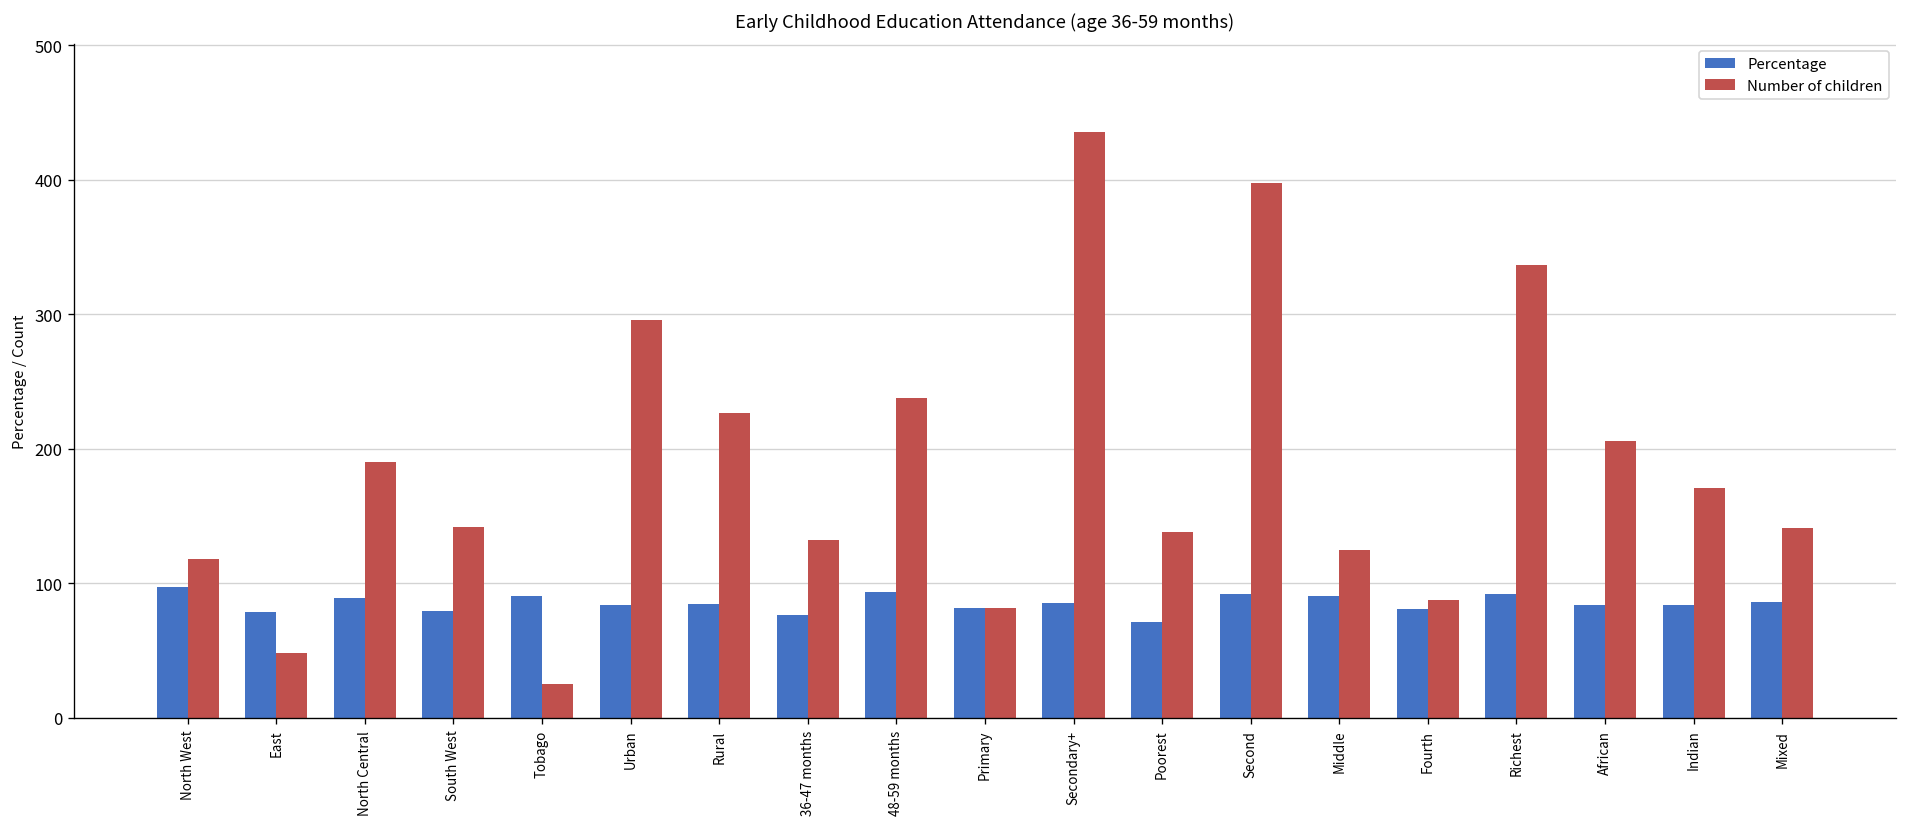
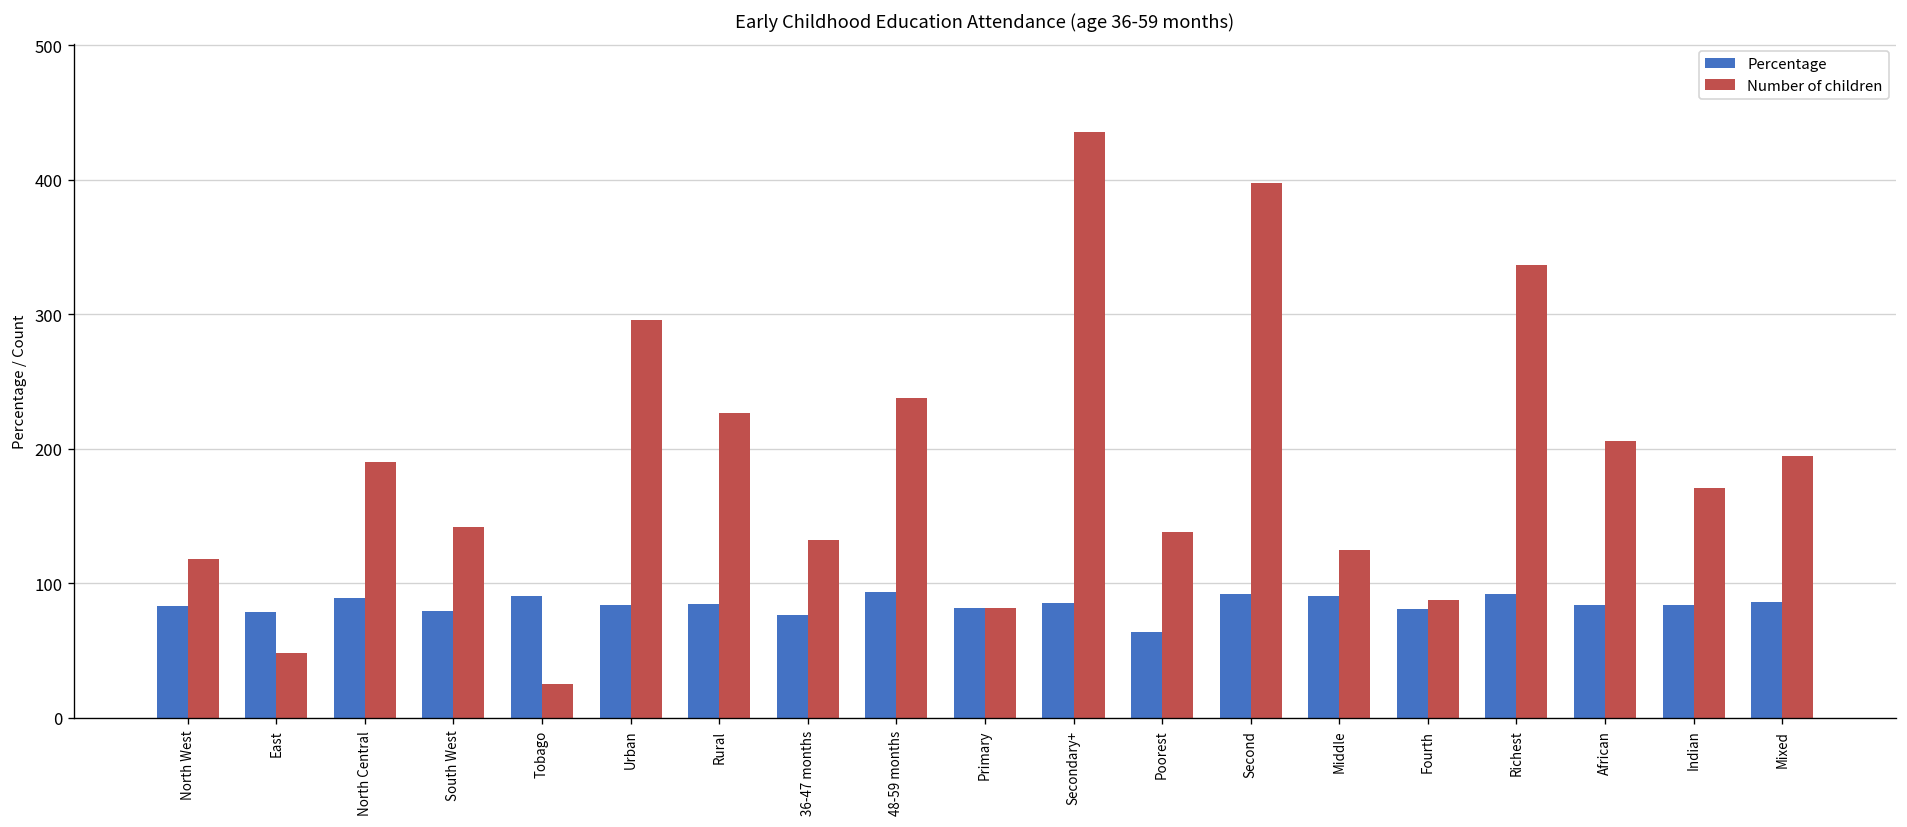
  {
    "Percentage": {
-     "North West": 97,
+     "North West": 83,
      "East": 79,
      "North Central": 90,
      "South West": 80,
      "Tobago": 91,
      "Urban": 84,
      "Rural": 85,
      "36-47 months": 77,
      "48-59 months": 94,
      "Primary": 82,
      "Secondary+": 85,
-     "Poorest": 72,
+     "Poorest": 64,
      "Second": 92,
      "Middle": 90,
      "Fourth": 81,
      "Richest": 93,
      "African": 84,
      "Indian": 84,
      "Mixed": 86
    },
    "Number of children": {
      "North West": 118,
      "East": 48,
      "North Central": 190,
      "South West": 142,
      "Tobago": 25,
      "Urban": 296,
      "Rural": 227,
      "36-47 months": 132,
      "48-59 months": 238,
      "Primary": 82,
      "Secondary+": 436,
      "Poorest": 138,
      "Second": 398,
      "Middle": 125,
      "Fourth": 88,
      "Richest": 337,
      "African": 206,
      "Indian": 171,
-     "Mixed": 141
+     "Mixed": 195
    }
  }
